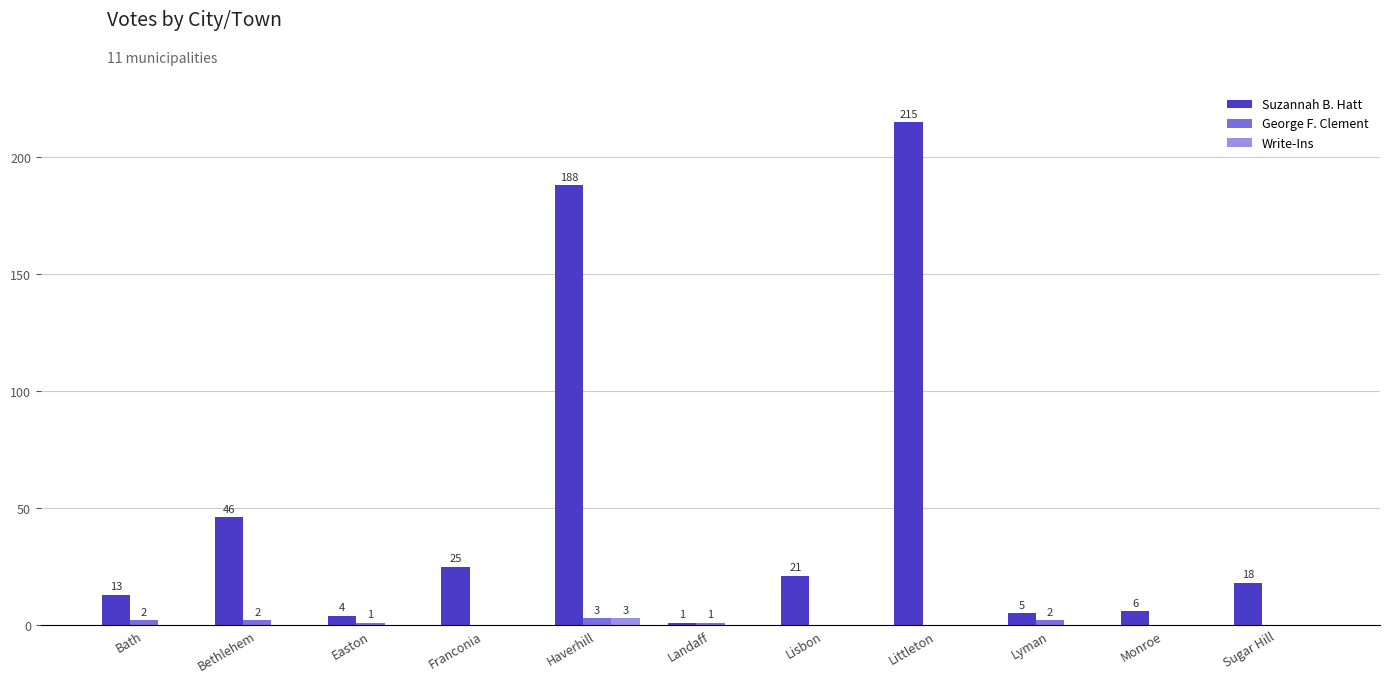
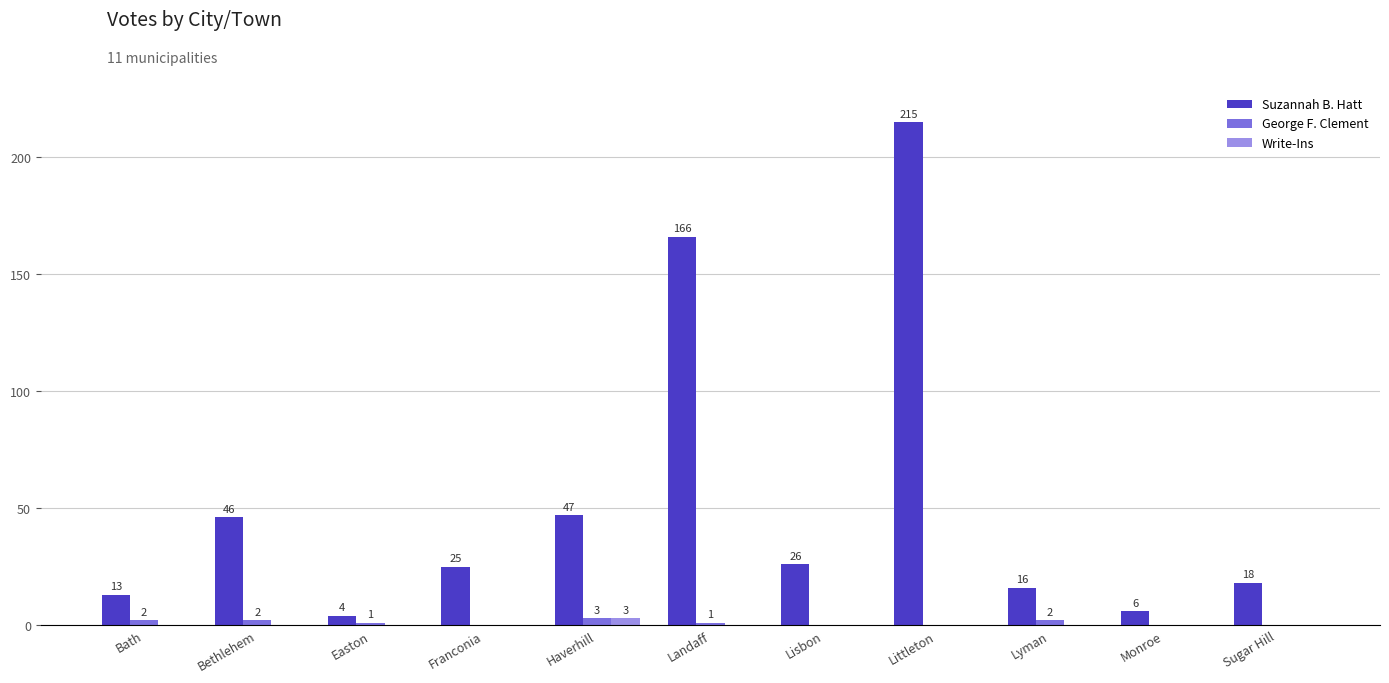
  {
    "Suzannah B. Hatt": {
      "Bath": 13,
      "Bethlehem": 46,
      "Easton": 4,
      "Franconia": 25,
-     "Haverhill": 188,
-     "Landaff": 1,
-     "Lisbon": 21,
+     "Haverhill": 47,
+     "Landaff": 166,
+     "Lisbon": 26,
      "Littleton": 215,
-     "Lyman": 5,
+     "Lyman": 16,
      "Monroe": 6,
      "Sugar Hill": 18
    }
  }
